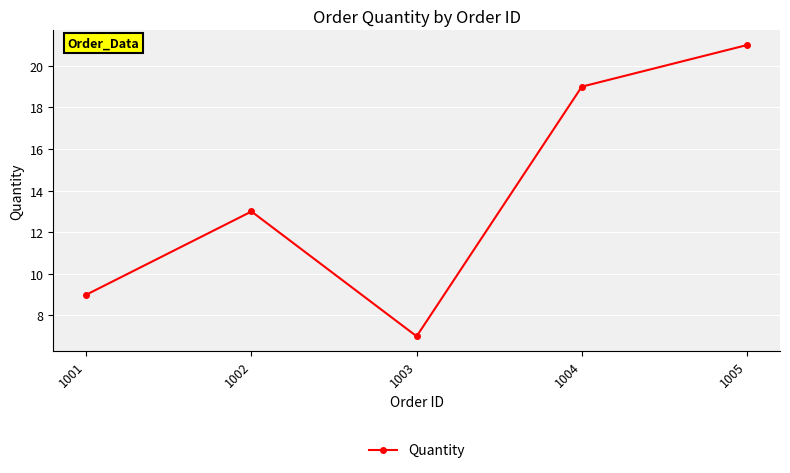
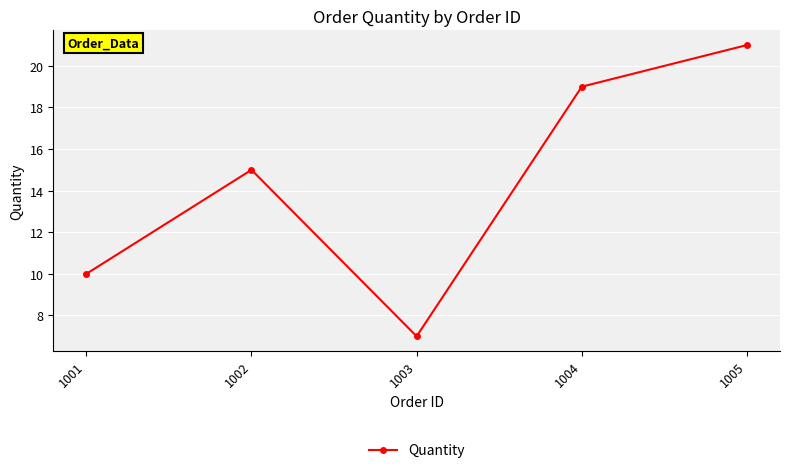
  {
-   "1001": 9,
-   "1002": 13,
+   "1001": 10,
+   "1002": 15,
    "1003": 7,
    "1004": 19,
    "1005": 21
  }
